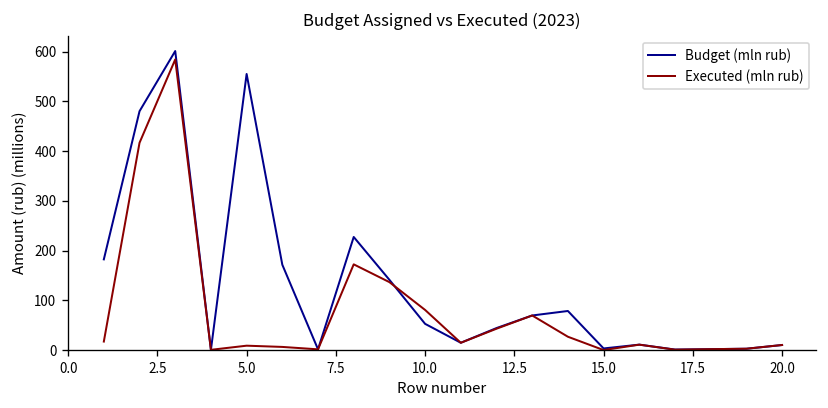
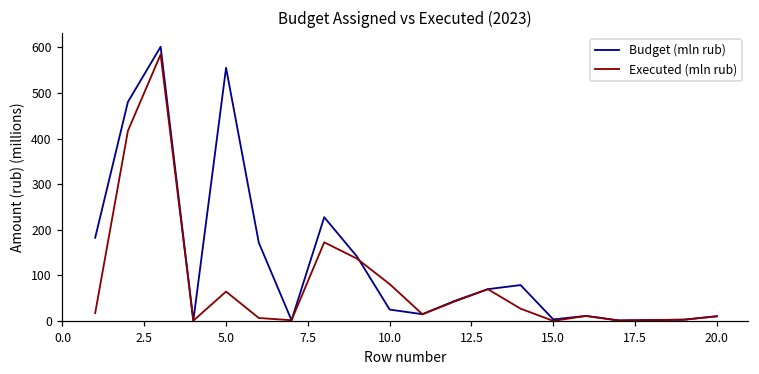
  {
    "Budget (mln rub)": {
      "5.0": 560,
-     "10.0": 50
+     "10.0": 20
    },
    "Executed (mln rub)": {
-     "5.0": 10,
+     "5.0": 60,
      "10.0": 80
    }
  }
